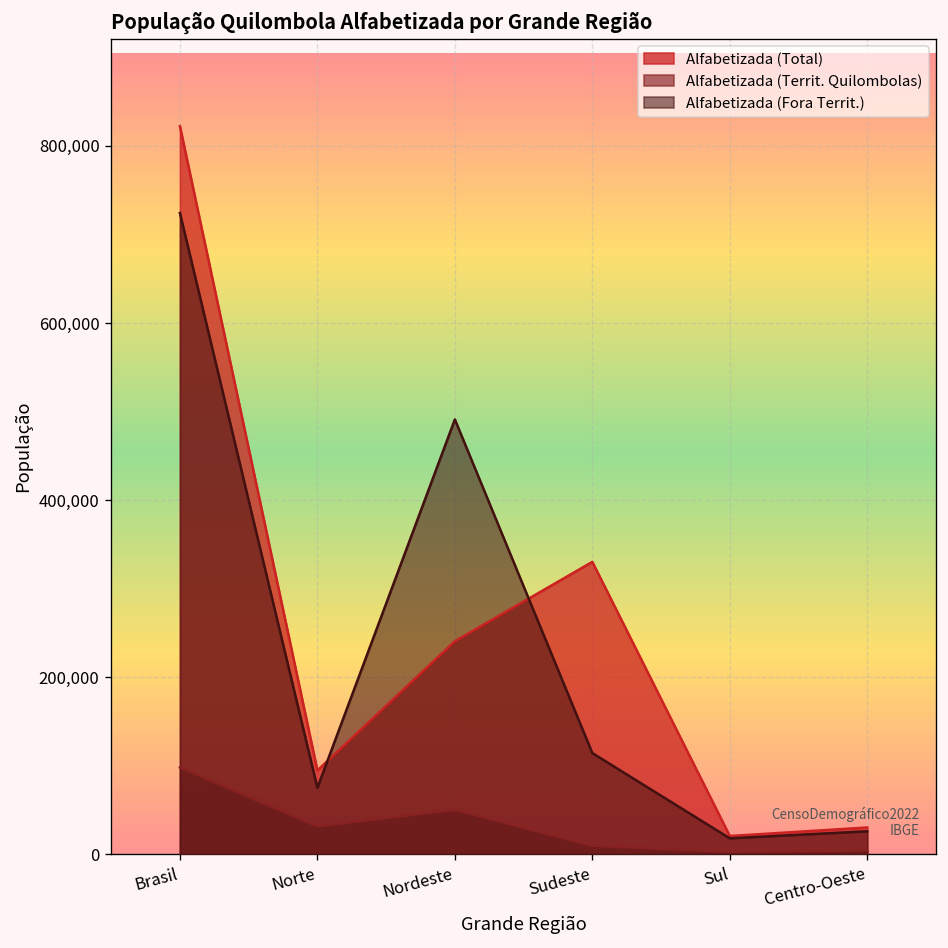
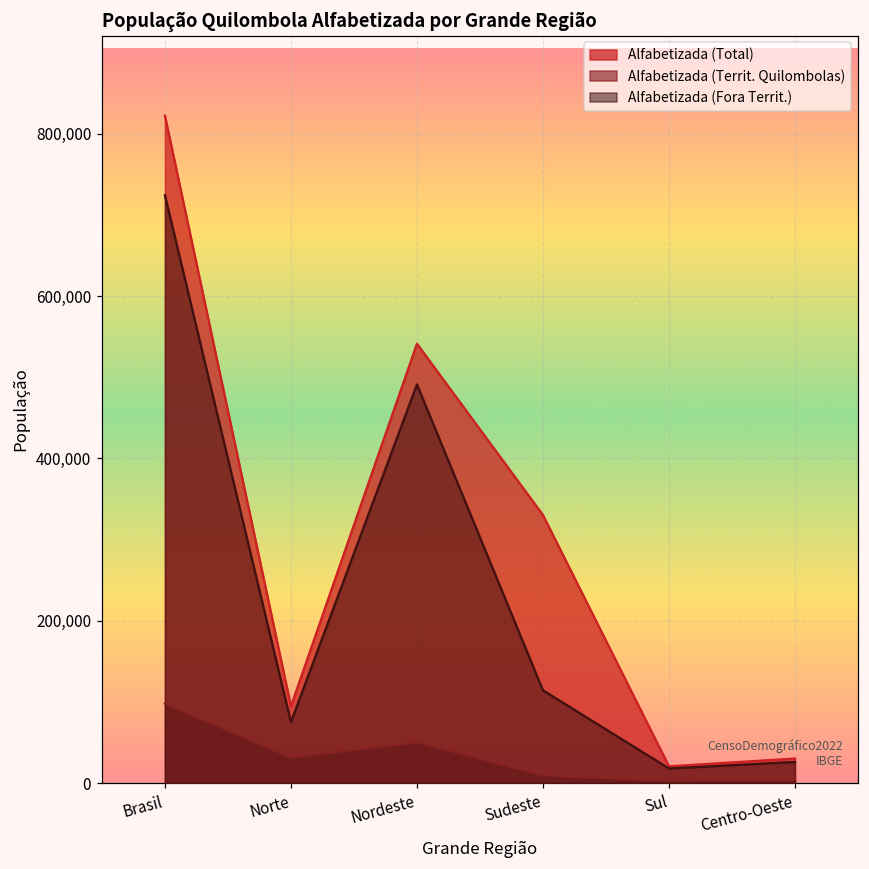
  {
    "Alfabetizada (Total)": {
      "Brasil": "820,000",
      "Norte": "90,000",
-     "Nordeste": "240,000",
+     "Nordeste": "540,000",
      "Sudeste": "330,000",
      "Centro-Oeste": "30,000"
    }
  }
